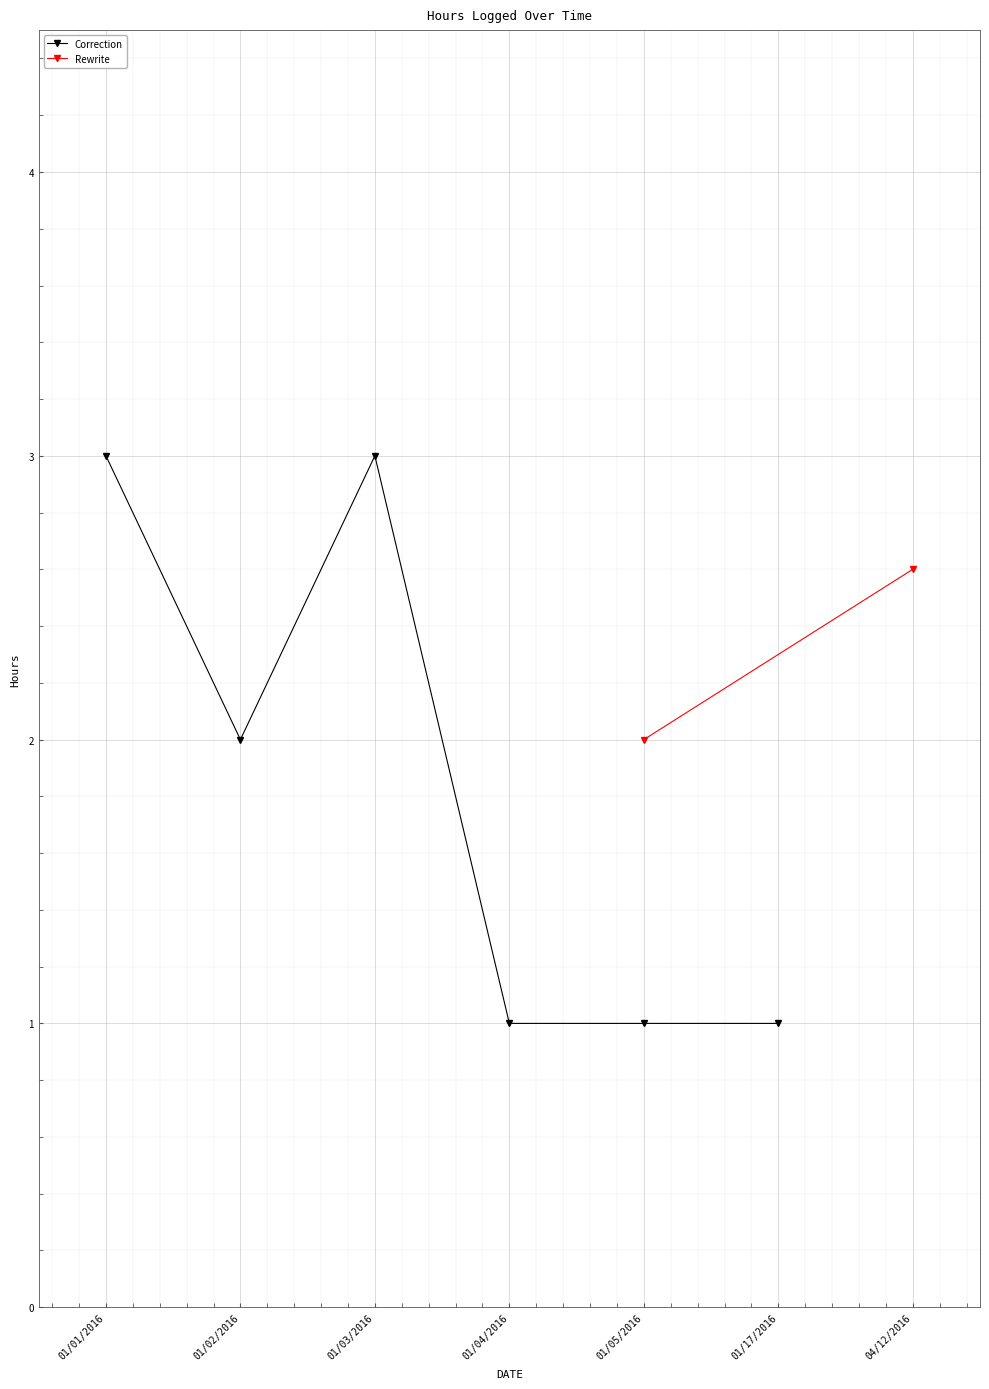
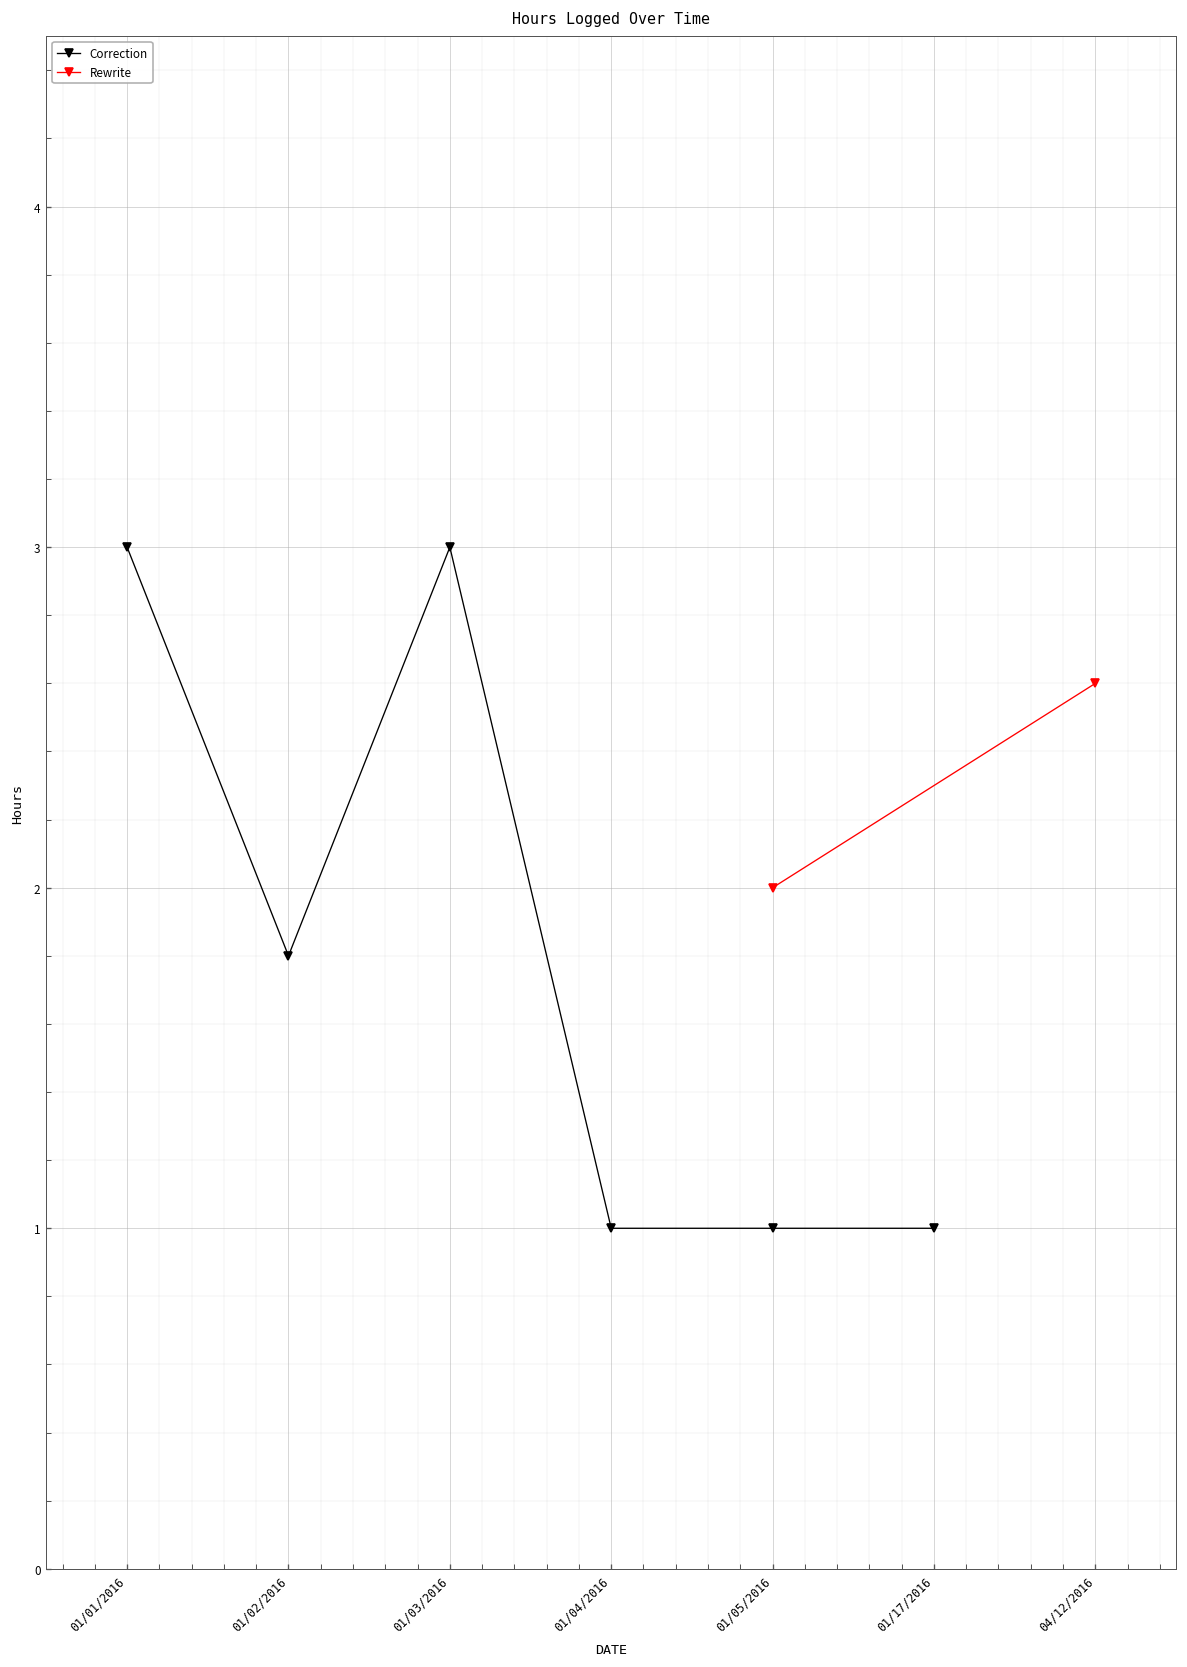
  {
    "Correction": {
      "01/01/2016": 3.0,
-     "01/02/2016": 2.0,
+     "01/02/2016": 1.8,
      "01/03/2016": 3.0,
      "01/04/2016": 1.0,
      "01/05/2016": 1.0,
      "01/17/2016": 1.0
    },
    "Rewrite": {
      "01/05/2016": 2.0,
      "04/12/2016": 2.6
    }
  }
